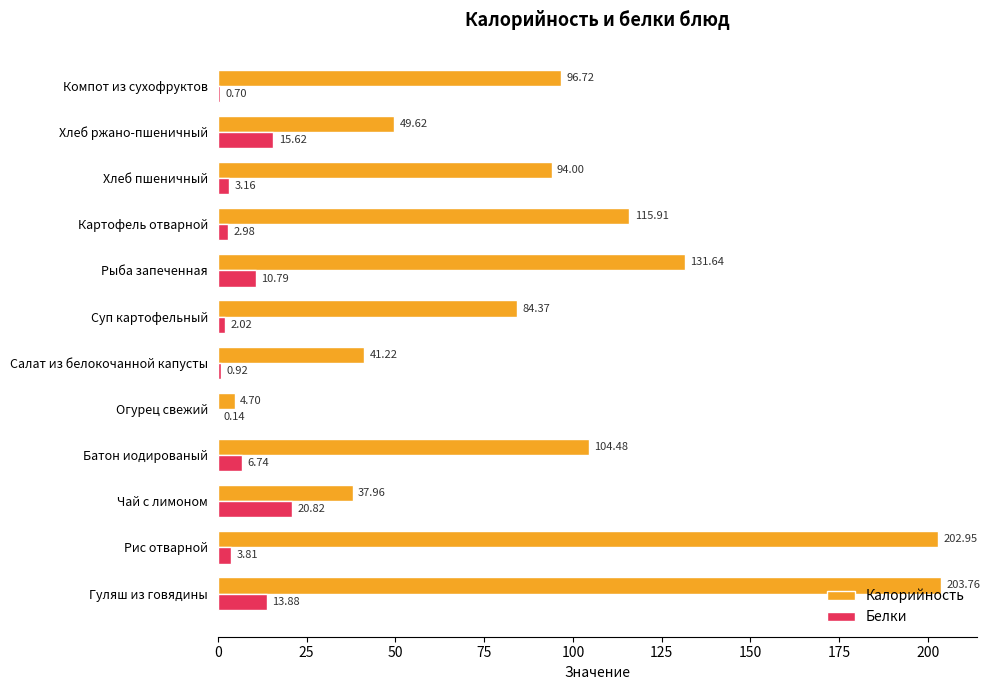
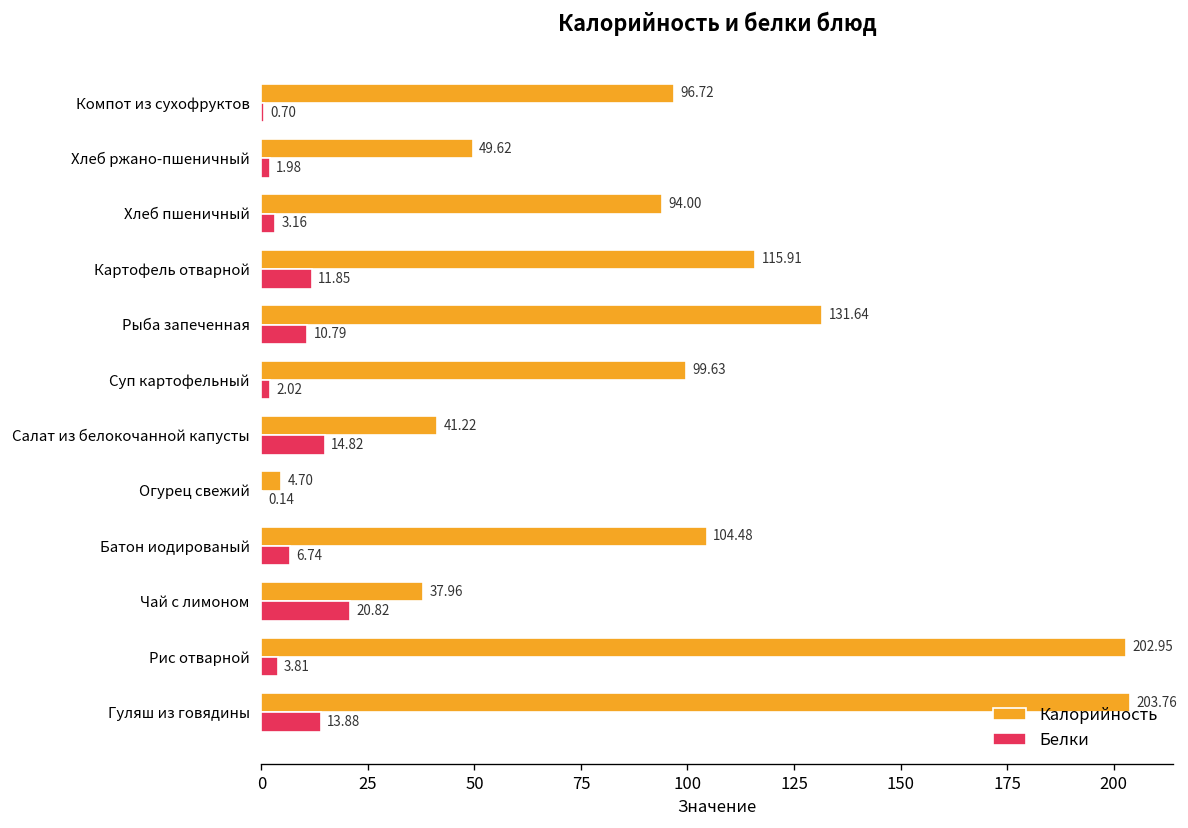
  {
    "Калорийность": {
      "Компот из сухофруктов": 96.72,
      "Хлеб ржано-пшеничный": 49.62,
      "Хлеб пшеничный": 94.00,
      "Картофель отварной": 115.91,
      "Рыба запеченная": 131.64,
-     "Суп картофельный": 84.37,
+     "Суп картофельный": 99.63,
      "Салат из белокочанной капусты": 41.22,
      "Огурец свежий": 4.70,
      "Батон иодированый": 104.48,
      "Чай с лимоном": 37.96,
      "Рис отварной": 202.95,
      "Гуляш из говядины": 203.76
    },
    "Белки": {
      "Компот из сухофруктов": 0.70,
-     "Хлеб ржано-пшеничный": 15.62,
+     "Хлеб ржано-пшеничный": 1.98,
      "Хлеб пшеничный": 3.16,
-     "Картофель отварной": 2.98,
+     "Картофель отварной": 11.85,
      "Рыба запеченная": 10.79,
      "Суп картофельный": 2.02,
-     "Салат из белокочанной капусты": 0.92,
+     "Салат из белокочанной капусты": 14.82,
      "Огурец свежий": 0.14,
      "Батон иодированый": 6.74,
      "Чай с лимоном": 20.82,
      "Рис отварной": 3.81,
      "Гуляш из говядины": 13.88
    }
  }
